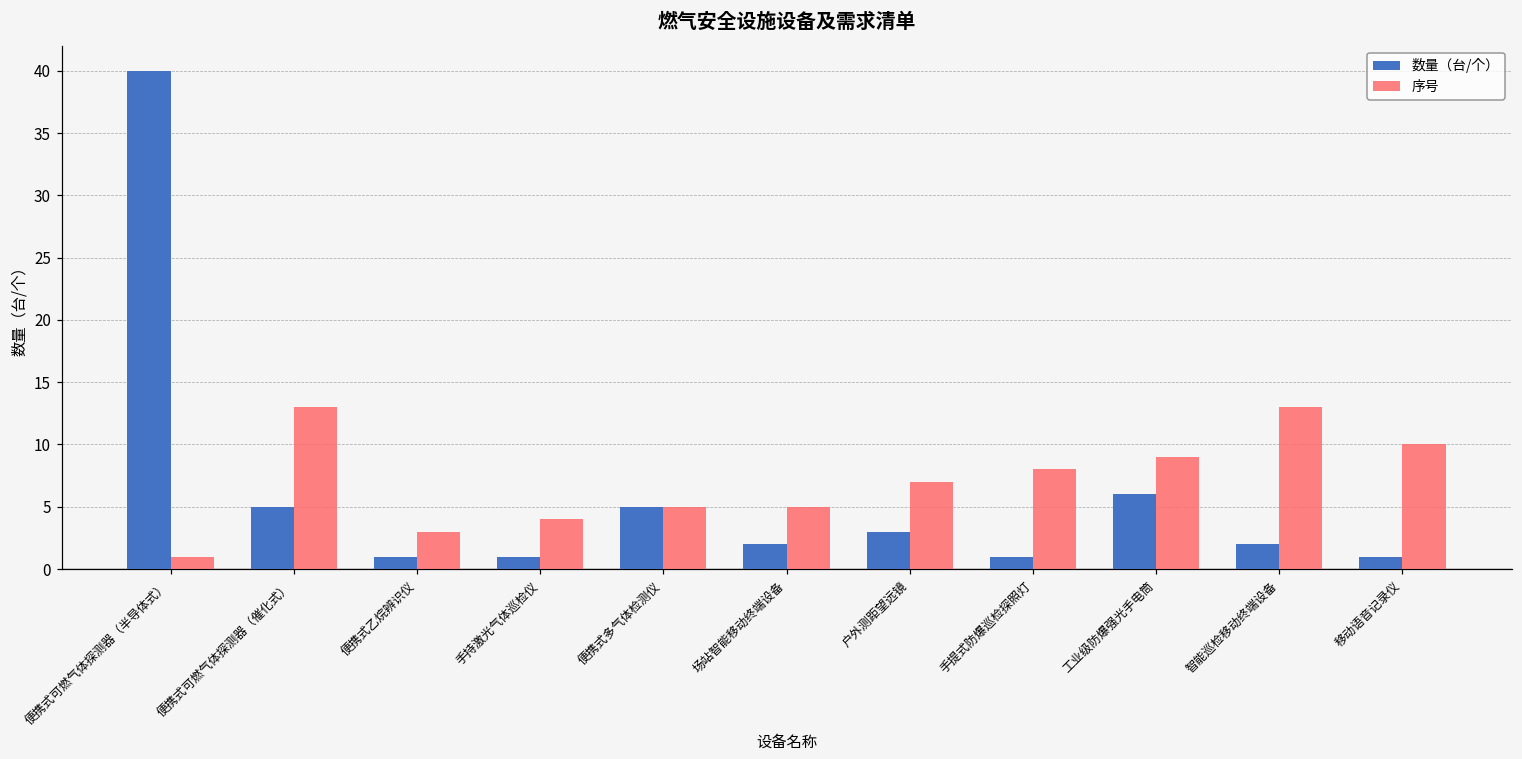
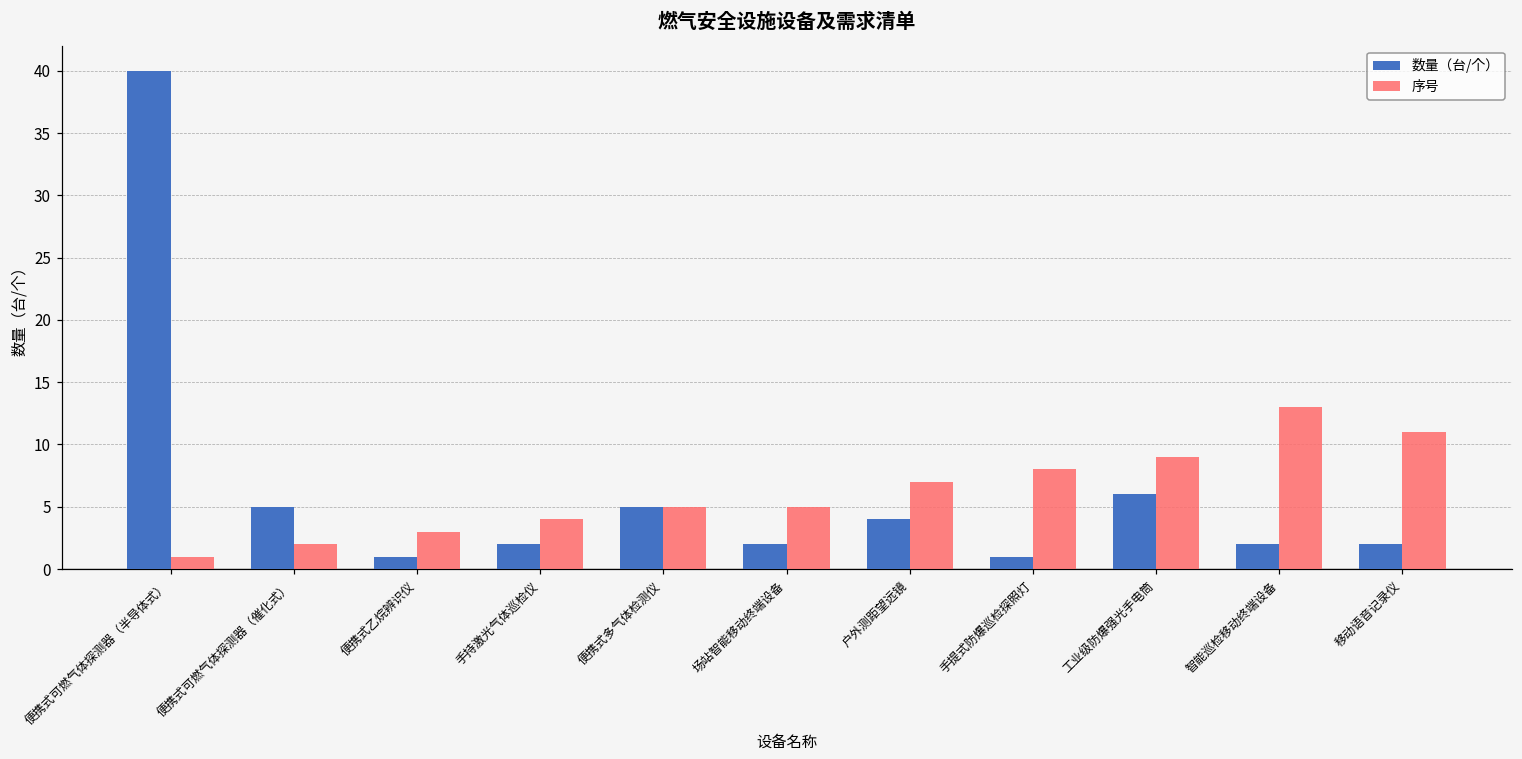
  {
    "数量（台/个）": {
      "便携式可燃气体探测器（半导体式）": 40,
      "便携式可燃气体探测器（催化式）": 5,
      "便携式乙烷辨识仪": 1,
-     "手持激光气体巡检仪": 1,
+     "手持激光气体巡检仪": 2,
      "便携式多气体检测仪": 5,
      "场站智能移动终端设备": 2,
-     "户外测距望远镜": 3,
+     "户外测距望远镜": 4,
      "手提式防爆巡检探照灯": 1,
      "工业级防爆强光手电筒": 6,
      "智能巡检移动终端设备": 2,
-     "移动语音记录仪": 1
+     "移动语音记录仪": 2
    },
    "序号": {
      "便携式可燃气体探测器（半导体式）": 1,
-     "便携式可燃气体探测器（催化式）": 13,
+     "便携式可燃气体探测器（催化式）": 2,
      "便携式乙烷辨识仪": 3,
      "手持激光气体巡检仪": 4,
      "便携式多气体检测仪": 5,
      "场站智能移动终端设备": 5,
      "户外测距望远镜": 7,
      "手提式防爆巡检探照灯": 8,
      "工业级防爆强光手电筒": 9,
      "智能巡检移动终端设备": 13,
-     "移动语音记录仪": 10
+     "移动语音记录仪": 11
    }
  }
